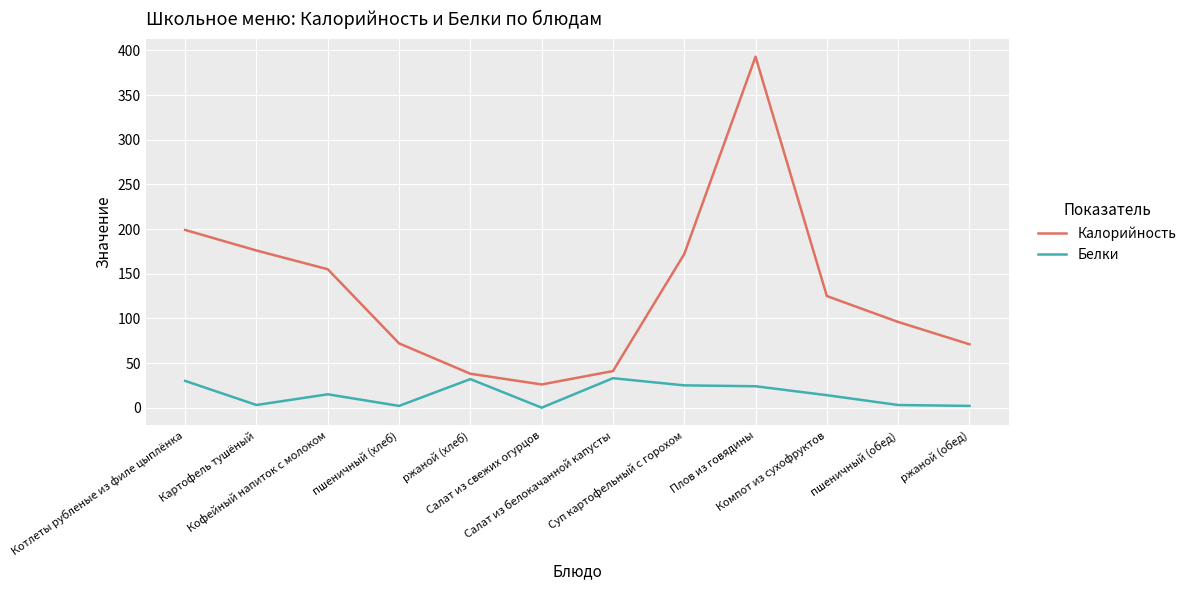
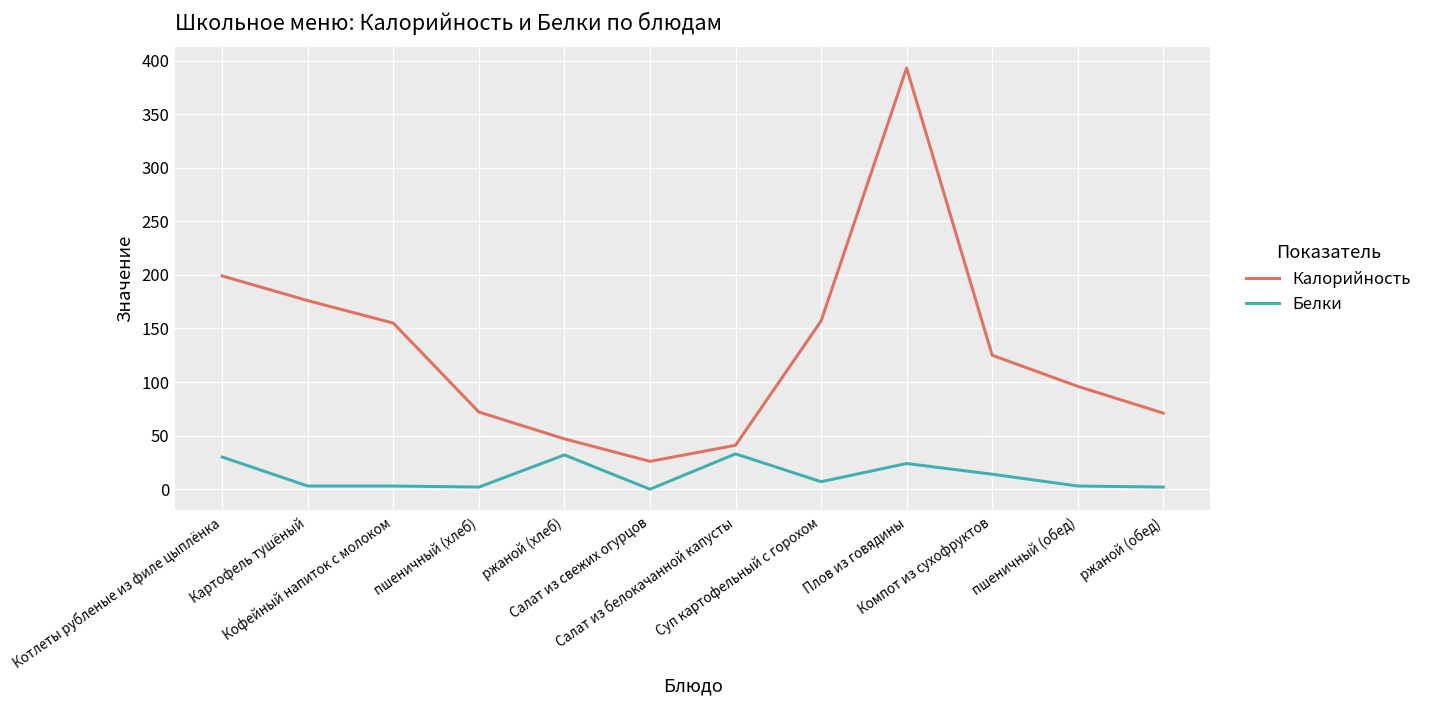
  {
    "Калорийность": {
      "Котлеты рубленые из филе цыплёнка": 200,
      "Картофель тушёный": 180,
      "Кофейный напиток с молоком": 160,
      "пшеничный (хлеб)": 70,
-     "ржаной (хлеб)": 40,
+     "ржаной (хлеб)": 50,
      "Салат из свежих огурцов": 30,
      "Салат из белокачанной капусты": 40,
-     "Суп картофельный с горохом": 170,
+     "Суп картофельный с горохом": 160,
      "Плов из говядины": 390,
      "Компот из сухофруктов": 130,
      "пшеничный (обед)": 100,
      "ржаной (обед)": 70
    },
    "Белки": {
      "Котлеты рубленые из филе цыплёнка": 30,
      "Картофель тушёный": 0,
-     "Кофейный напиток с молоком": 20,
+     "Кофейный напиток с молоком": 0,
      "пшеничный (хлеб)": 0,
      "ржаной (хлеб)": 30,
      "Салат из свежих огурцов": 0,
      "Салат из белокачанной капусты": 30,
-     "Суп картофельный с горохом": 30,
+     "Суп картофельный с горохом": 10,
      "Плов из говядины": 20,
      "Компот из сухофруктов": 10,
      "пшеничный (обед)": 0,
      "ржаной (обед)": 0
    }
  }
